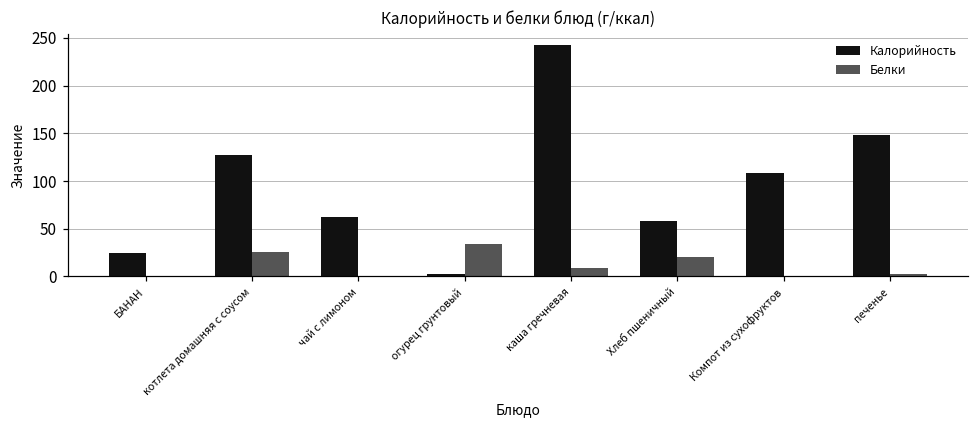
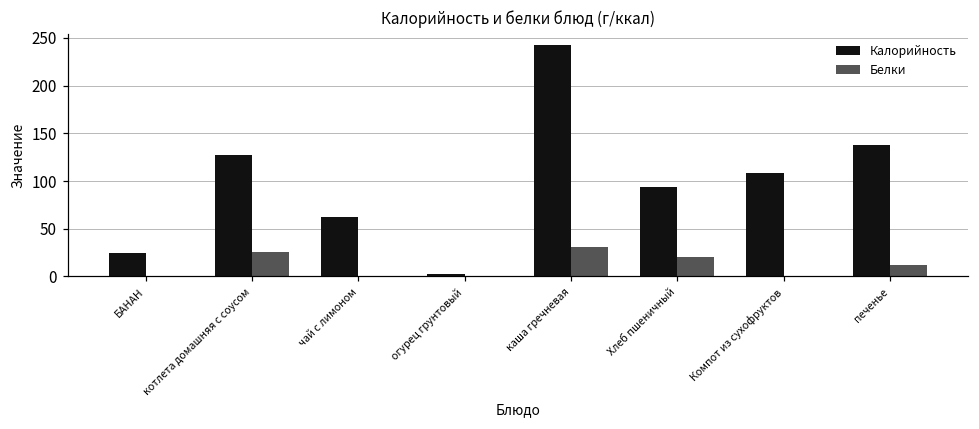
  {
    "Калорийность": {
      "БАНАН": 30,
      "котлета домашняя с соусом": 130,
      "чай с лимоном": 60,
      "каша гречневая": 240,
-     "Хлеб пшеничный": 60,
+     "Хлеб пшеничный": 90,
      "Компот из сухофруктов": 110,
-     "печенье": 150
+     "печенье": 140
    },
    "Белки": {
      "котлета домашняя с соусом": 30,
-     "огурец грунтовый": 30,
-     "каша гречневая": 10,
+     "огурец грунтовый": 0,
+     "каша гречневая": 30,
      "Хлеб пшеничный": 20,
-     "печенье": 0
+     "печенье": 10
    }
  }
